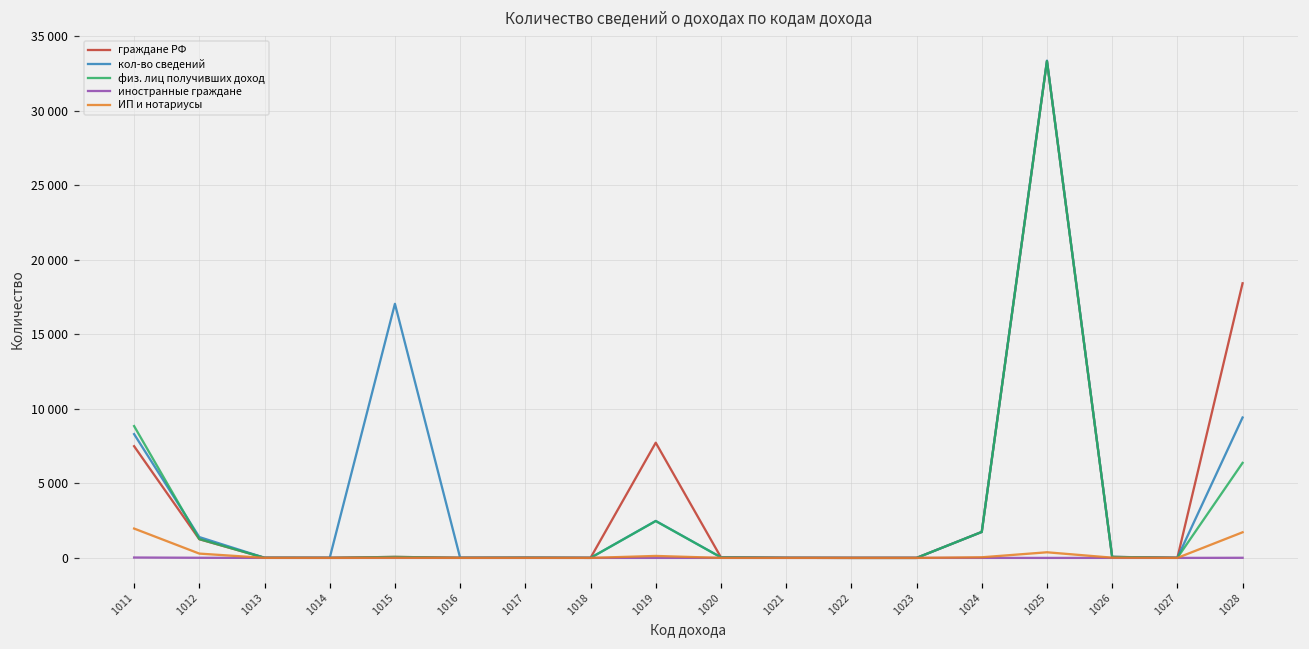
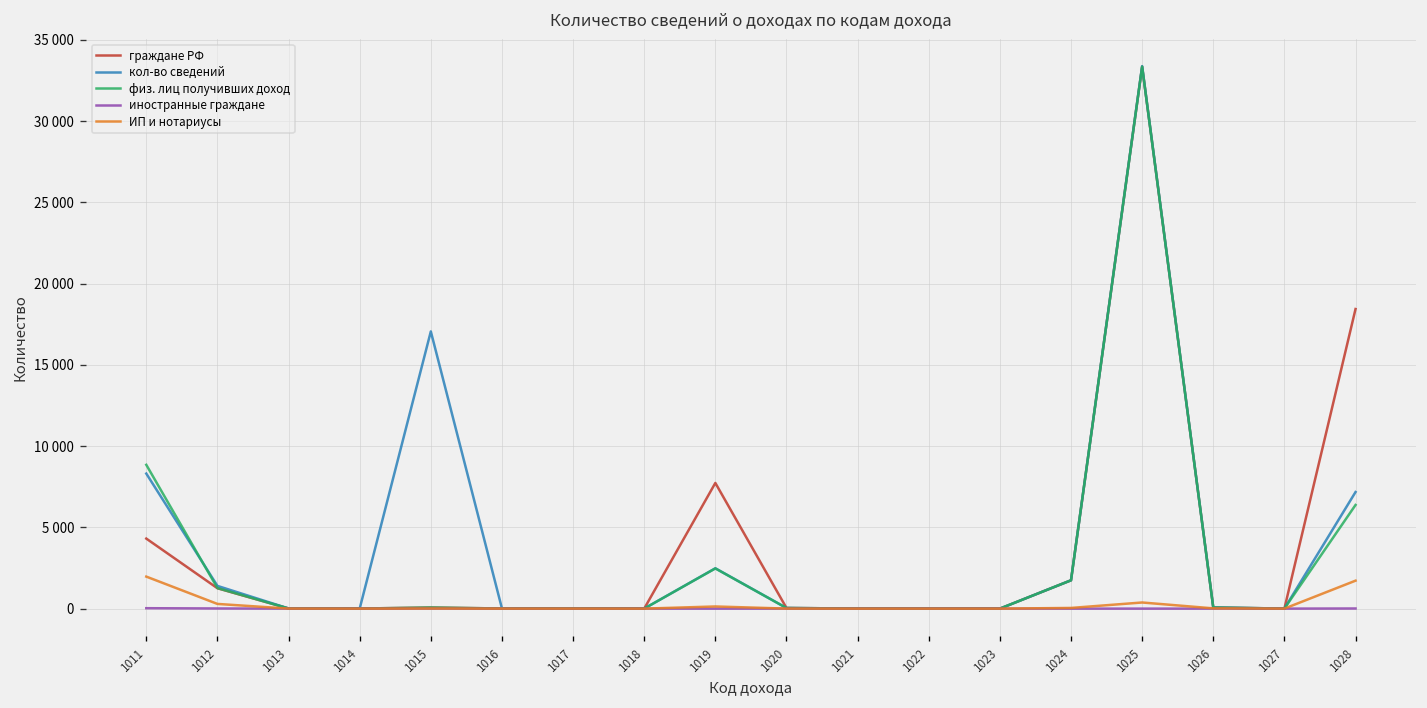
  {
    "граждане РФ": {
-     "1011": 7500,
+     "1011": 4300,
      "1019": 7700,
      "1028": 18400
    },
    "кол-во сведений": {
      "1011": 8300,
      "1015": 17100,
-     "1028": 9400
+     "1028": 7200
    },
    "физ. лиц получивших доход": {
      "1011": 8800,
      "1028": 6400
    },
    "иностранные граждане": {
      "1011": 0,
      "1012": 0,
      "1025": 0,
      "1028": 0
    },
    "ИП и нотариусы": {
      "1011": 2000,
      "1012": 300,
      "1025": 400,
      "1028": 1700
    }
  }
